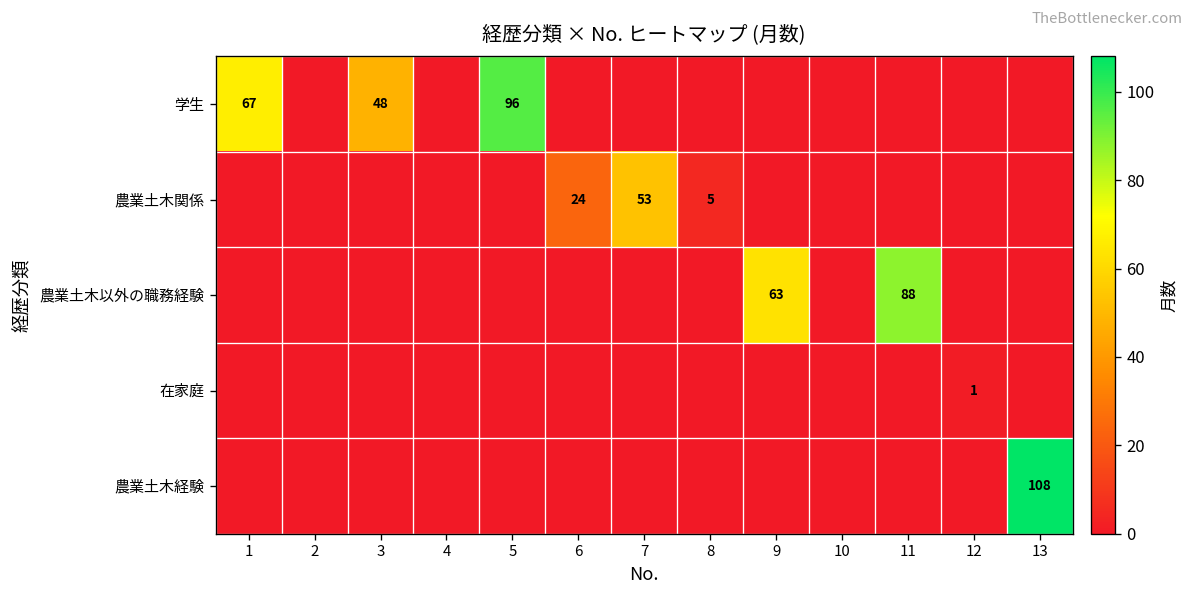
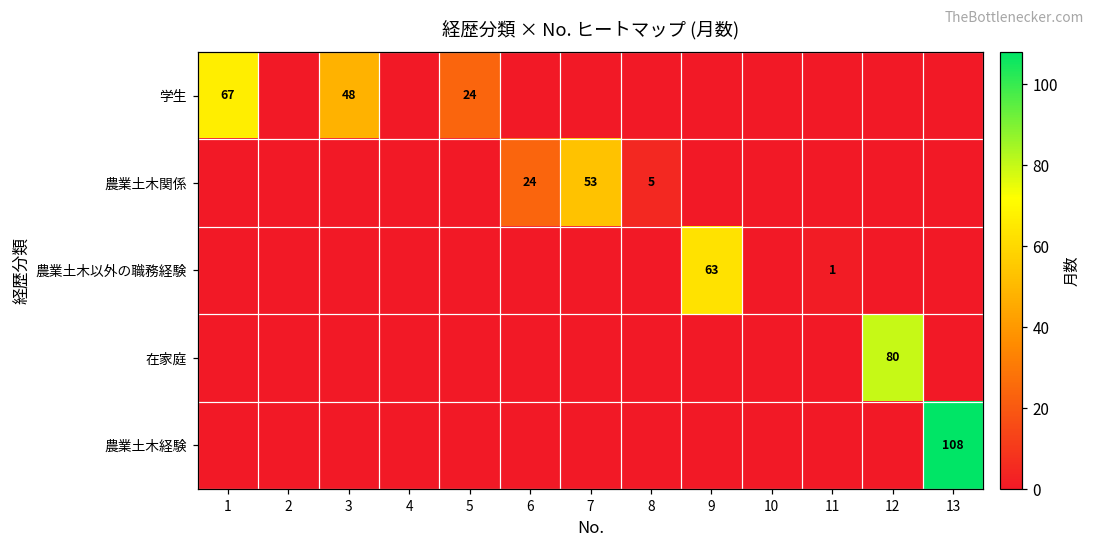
  {
    "学生": {
      "1": 67,
      "3": 48,
-     "5": 96
+     "5": 24
    },
    "農業土木関係": {
      "6": 24,
      "7": 53,
      "8": 5
    },
    "農業土木以外の職務経験": {
      "9": 63,
-     "11": 88
+     "11": 1
    },
    "在家庭": {
-     "12": 1
+     "12": 80
    },
    "農業土木経験": {
      "13": 108
    }
  }
